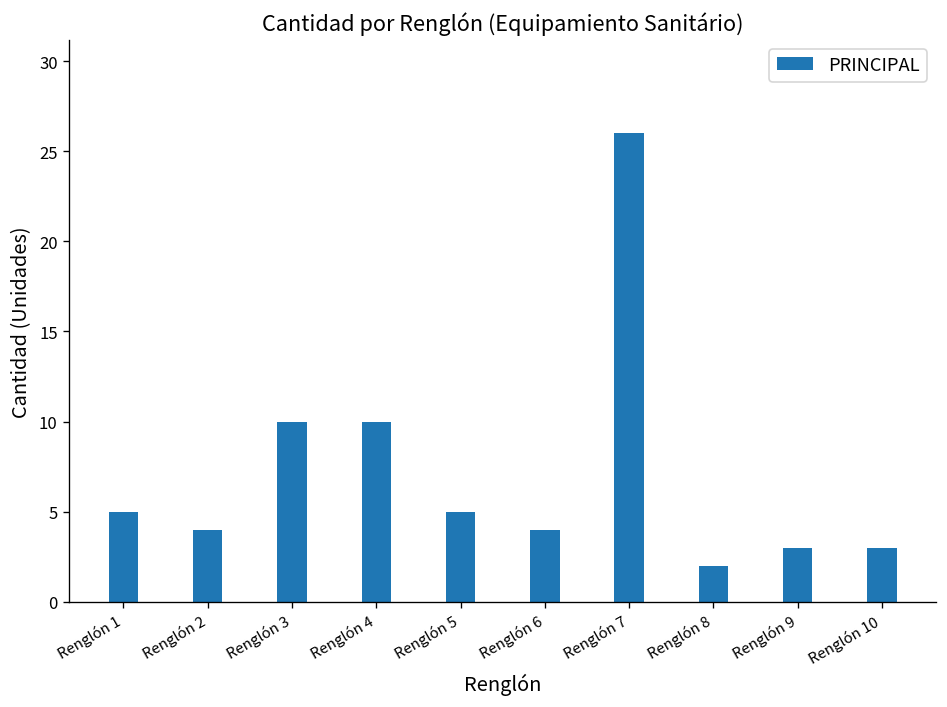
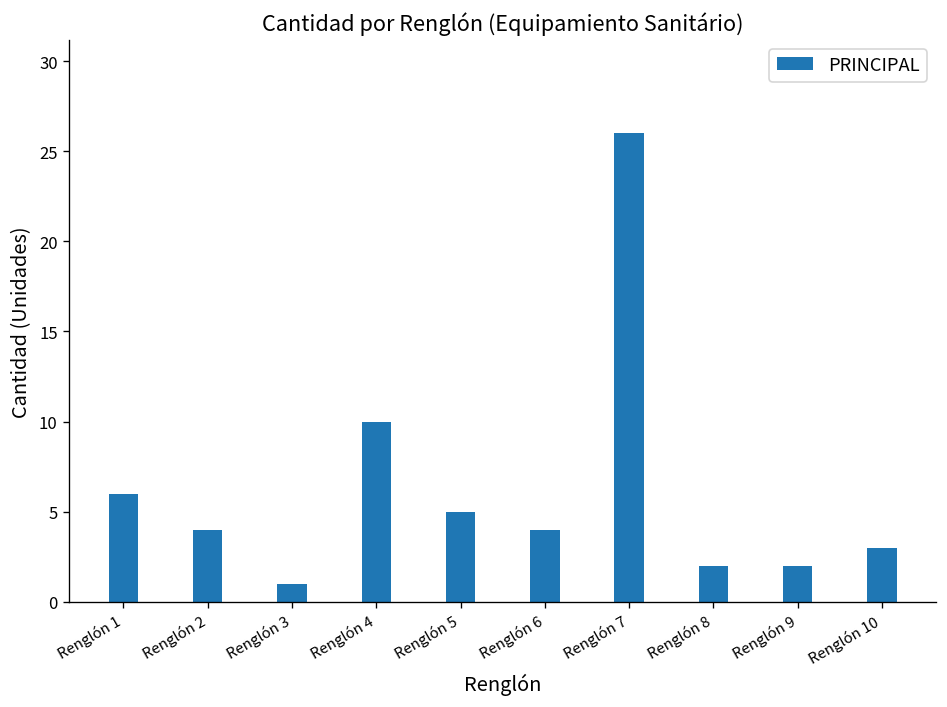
  {
-   "Renglón 1": 5,
+   "Renglón 1": 6,
    "Renglón 2": 4,
-   "Renglón 3": 10,
+   "Renglón 3": 1,
    "Renglón 4": 10,
    "Renglón 5": 5,
    "Renglón 6": 4,
    "Renglón 7": 26,
    "Renglón 8": 2,
-   "Renglón 9": 3,
+   "Renglón 9": 2,
    "Renglón 10": 3
  }
